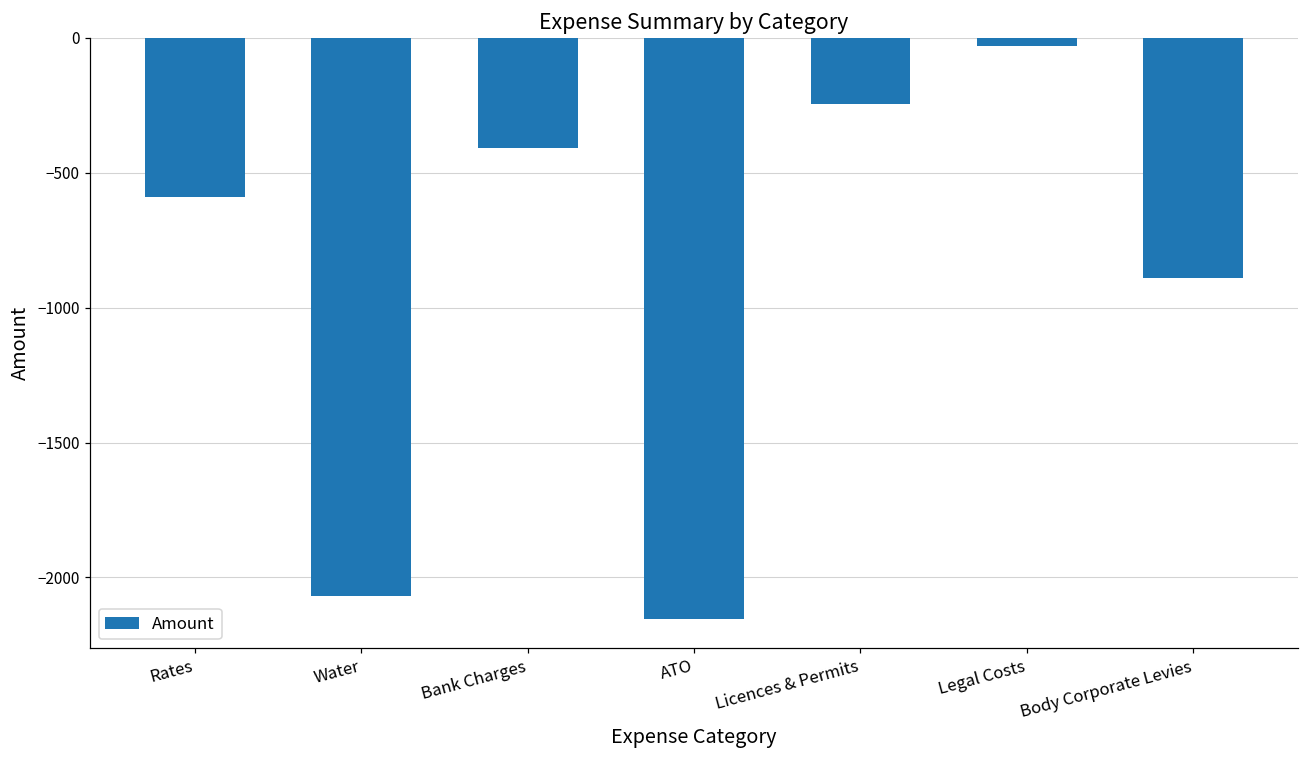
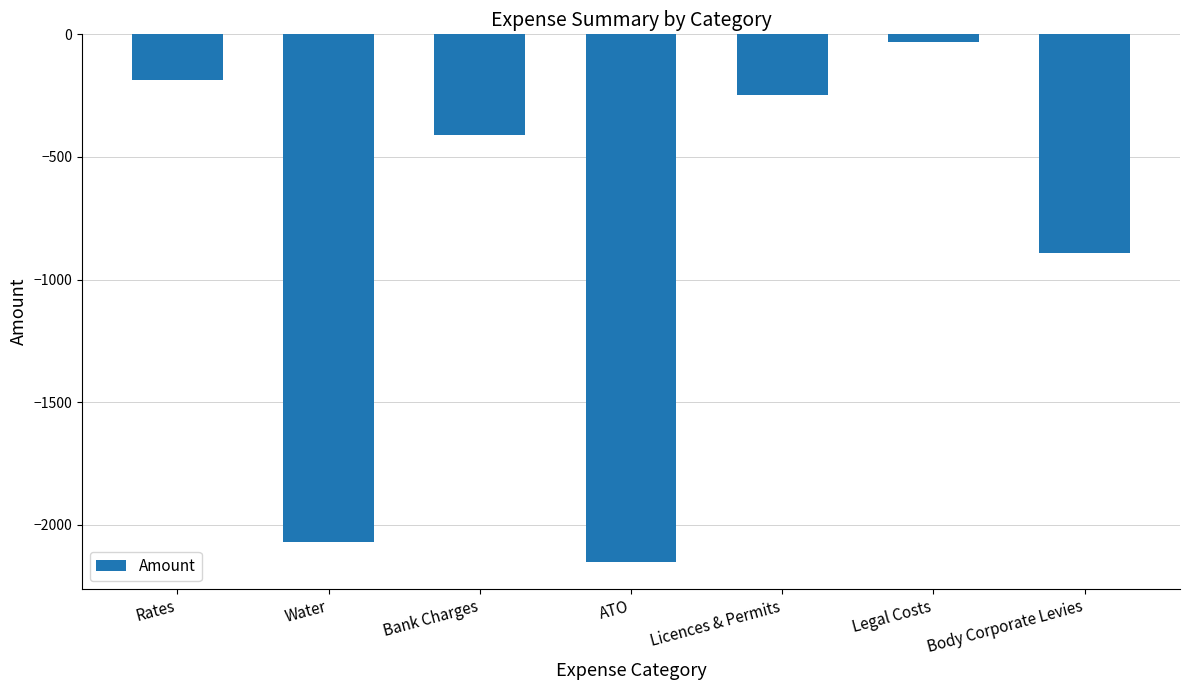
  {
-   "Rates": -590,
+   "Rates": -190,
    "Water": -2070,
    "Bank Charges": -410,
    "ATO": -2150,
    "Licences & Permits": -250,
    "Legal Costs": -30,
    "Body Corporate Levies": -890
  }
